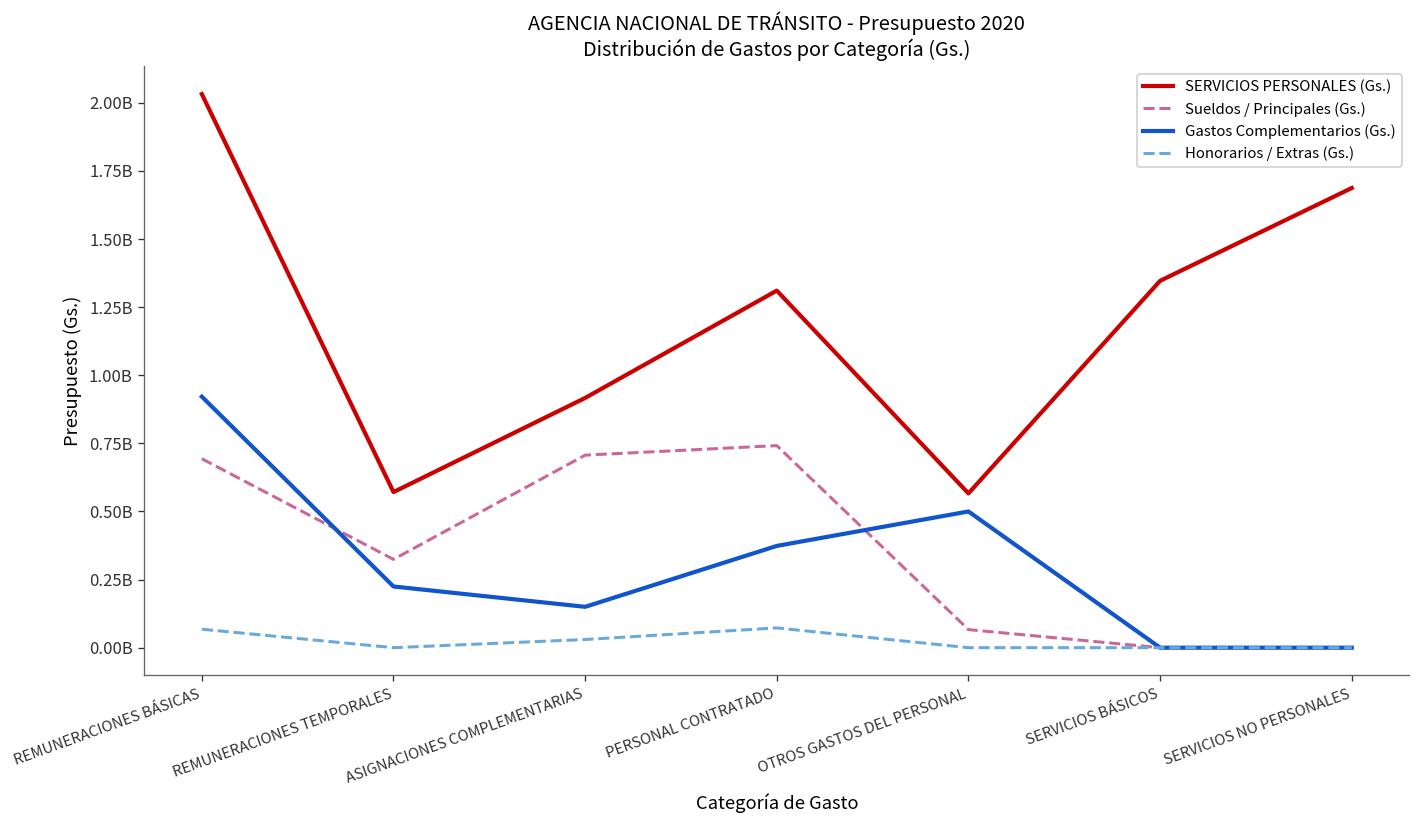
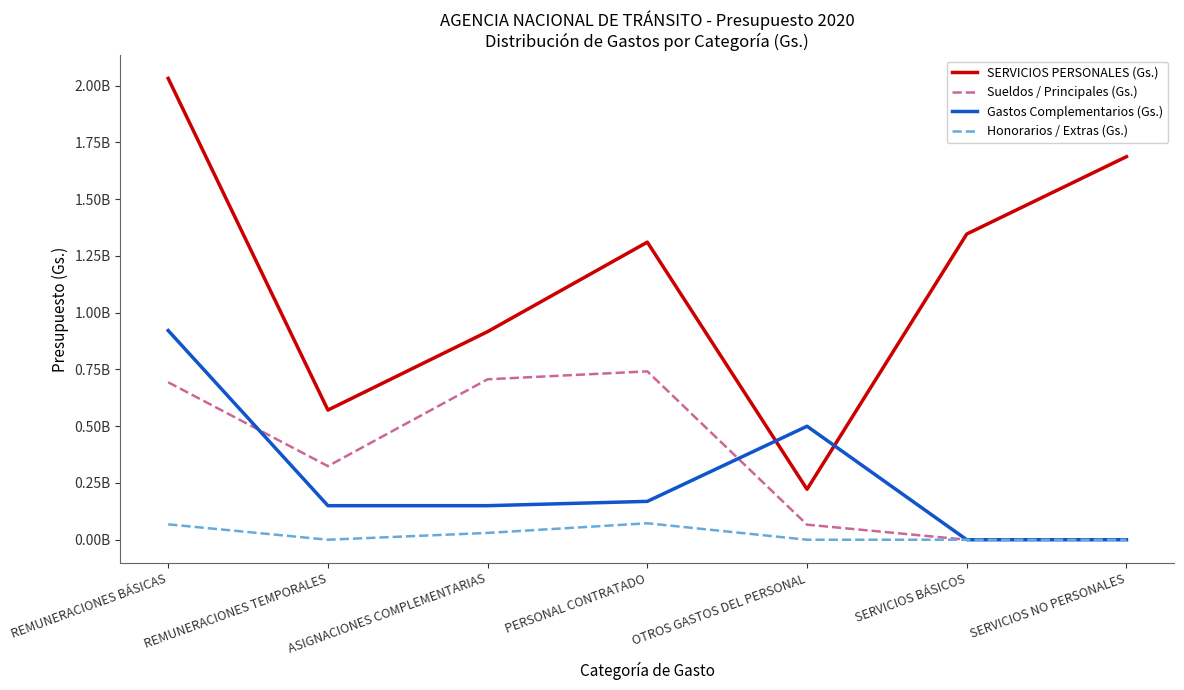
  {
    "SERVICIOS PERSONALES (Gs.)": {
      "REMUNERACIONES BÁSICAS": 2030000000,
      "REMUNERACIONES TEMPORALES": 570000000,
      "ASIGNACIONES COMPLEMENTARIAS": 920000000,
      "PERSONAL CONTRATADO": 1310000000,
-     "OTROS GASTOS DEL PERSONAL": 570000000,
+     "OTROS GASTOS DEL PERSONAL": 220000000,
      "SERVICIOS BÁSICOS": 1350000000,
      "SERVICIOS NO PERSONALES": 1690000000
    },
    "Sueldos / Principales (Gs.)": {
      "REMUNERACIONES BÁSICAS": 690000000,
      "REMUNERACIONES TEMPORALES": 320000000,
      "ASIGNACIONES COMPLEMENTARIAS": 710000000,
      "PERSONAL CONTRATADO": 740000000,
      "OTROS GASTOS DEL PERSONAL": 70000000
    },
    "Gastos Complementarios (Gs.)": {
      "REMUNERACIONES BÁSICAS": 920000000,
-     "REMUNERACIONES TEMPORALES": 220000000,
+     "REMUNERACIONES TEMPORALES": 150000000,
      "ASIGNACIONES COMPLEMENTARIAS": 150000000,
-     "PERSONAL CONTRATADO": 370000000,
+     "PERSONAL CONTRATADO": 170000000,
      "OTROS GASTOS DEL PERSONAL": 500000000
    },
    "Honorarios / Extras (Gs.)": {
      "REMUNERACIONES BÁSICAS": 70000000,
      "REMUNERACIONES TEMPORALES": 0,
      "ASIGNACIONES COMPLEMENTARIAS": 30000000,
      "PERSONAL CONTRATADO": 70000000,
      "OTROS GASTOS DEL PERSONAL": 0
    }
  }
